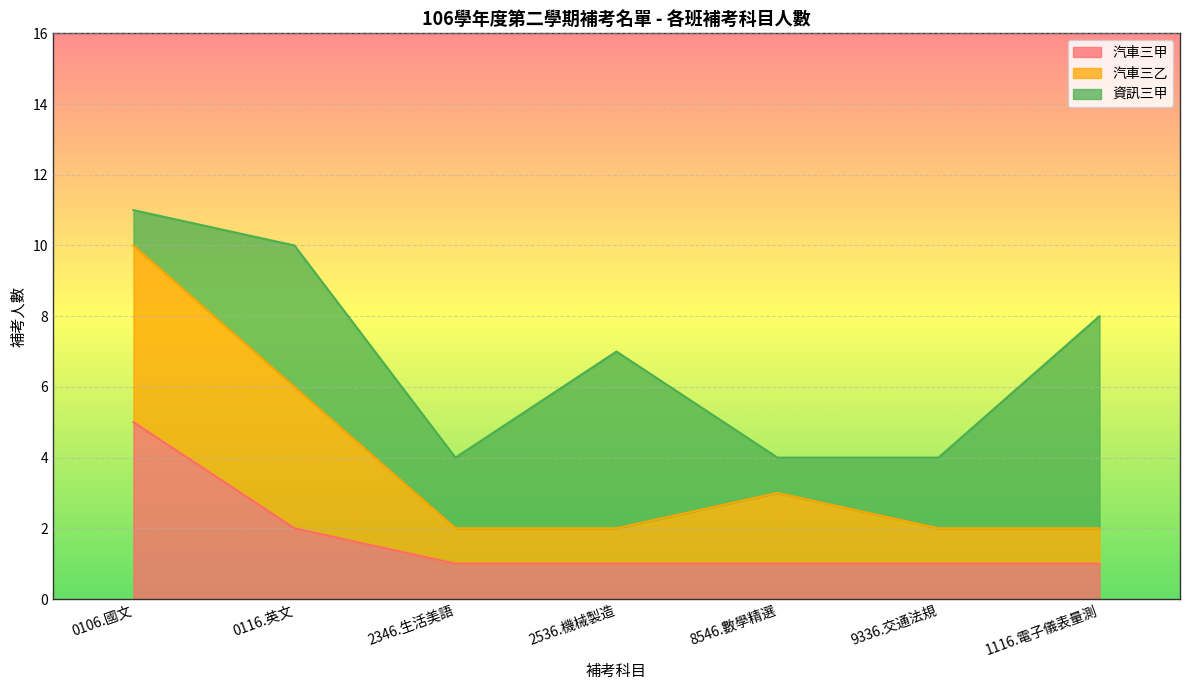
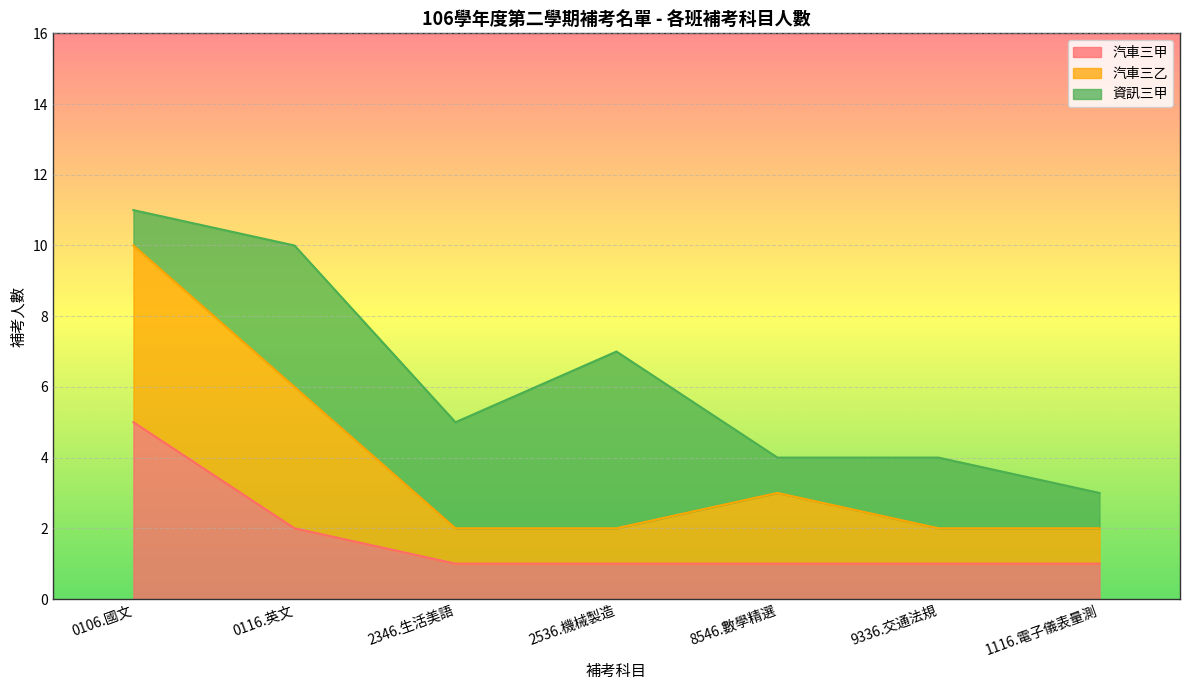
  {
    "汽車三甲": {
      "0106.國文": 5,
      "0116.英文": 2,
      "2346.生活美語": 1,
      "2536.機械製造": 1,
      "8546.數學精選": 1,
      "9336.交通法規": 1,
      "1116.電子儀表量測": 1
    },
    "汽車三乙": {
      "0106.國文": 5,
      "0116.英文": 4,
      "2346.生活美語": 1,
      "2536.機械製造": 1,
      "8546.數學精選": 2,
      "9336.交通法規": 1,
      "1116.電子儀表量測": 1
    },
    "資訊三甲": {
      "0106.國文": 1,
      "0116.英文": 4,
-     "2346.生活美語": 2,
+     "2346.生活美語": 3,
      "2536.機械製造": 5,
      "8546.數學精選": 1,
      "9336.交通法規": 2,
-     "1116.電子儀表量測": 6
+     "1116.電子儀表量測": 1
    }
  }
